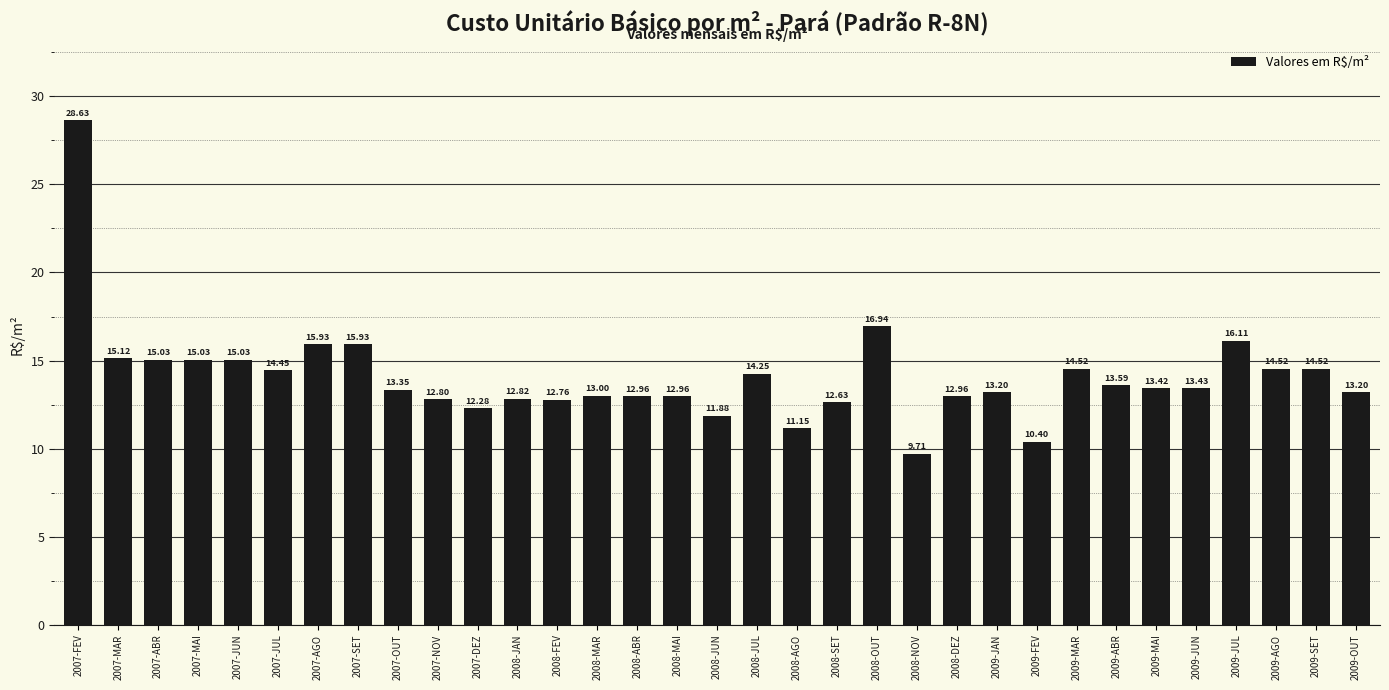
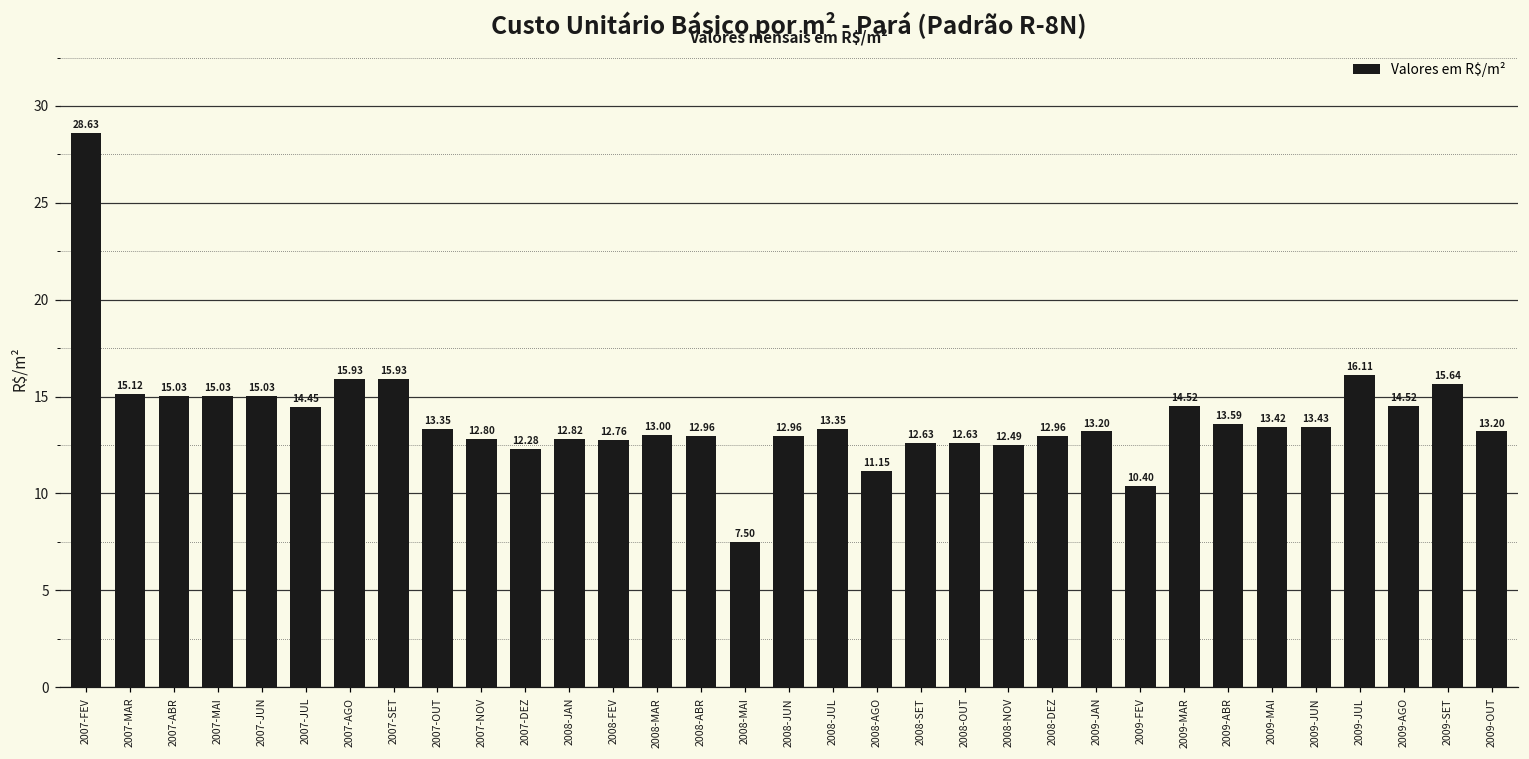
  {
    "2007-FEV": 28.63,
    "2007-MAR": 15.12,
    "2007-ABR": 15.03,
    "2007-MAI": 15.03,
    "2007-JUN": 15.03,
    "2007-JUL": 14.45,
    "2007-AGO": 15.93,
    "2007-SET": 15.93,
    "2007-OUT": 13.35,
    "2007-NOV": 12.80,
    "2007-DEZ": 12.28,
    "2008-JAN": 12.82,
    "2008-FEV": 12.76,
    "2008-MAR": 13.00,
    "2008-ABR": 12.96,
-   "2008-MAI": 12.96,
-   "2008-JUN": 11.88,
-   "2008-JUL": 14.25,
+   "2008-MAI": 7.50,
+   "2008-JUN": 12.96,
+   "2008-JUL": 13.35,
    "2008-AGO": 11.15,
    "2008-SET": 12.63,
-   "2008-OUT": 16.94,
-   "2008-NOV": 9.71,
+   "2008-OUT": 12.63,
+   "2008-NOV": 12.49,
    "2008-DEZ": 12.96,
    "2009-JAN": 13.20,
    "2009-FEV": 10.40,
    "2009-MAR": 14.52,
    "2009-ABR": 13.59,
    "2009-MAI": 13.42,
    "2009-JUN": 13.43,
    "2009-JUL": 16.11,
    "2009-AGO": 14.52,
-   "2009-SET": 14.52,
+   "2009-SET": 15.64,
    "2009-OUT": 13.20
  }
